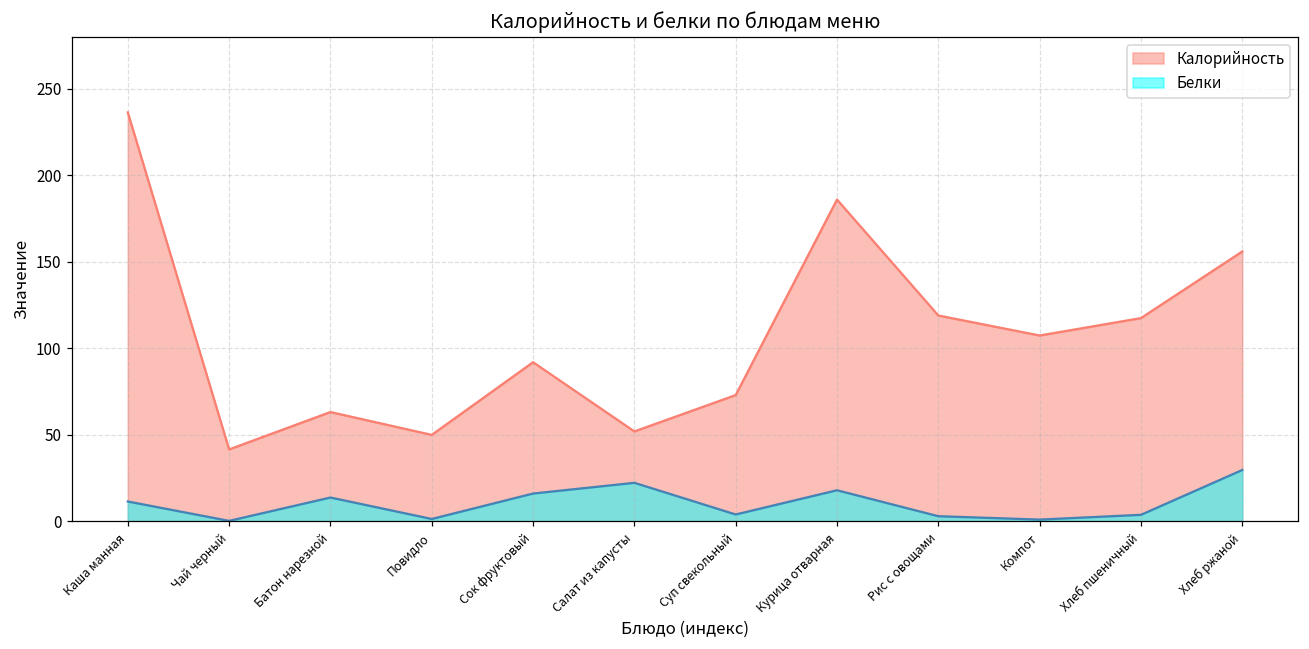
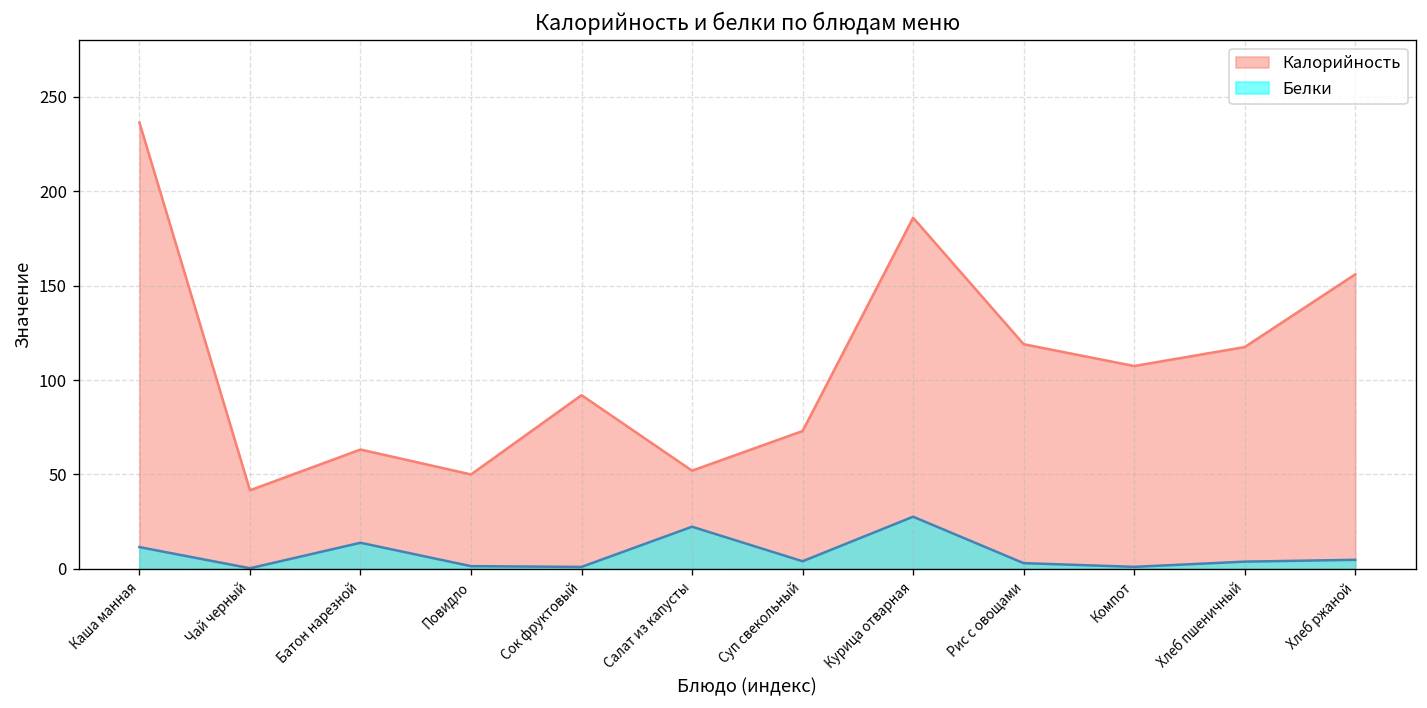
  {
    "Калорийность": {
      "Каша манная": 236,
      "Чай черный": 42,
      "Батон нарезной": 63,
      "Повидло": 50,
      "Сок фруктовый": 92,
      "Салат из капусты": 52,
      "Суп свекольный": 73,
      "Курица отварная": 186,
      "Рис с овощами": 119,
      "Компот": 107,
      "Хлеб пшеничный": 118,
      "Хлеб ржаной": 156
    },
    "Белки": {
      "Каша манная": 12,
      "Чай черный": 0,
      "Батон нарезной": 14,
      "Повидло": 1,
-     "Сок фруктовый": 16,
+     "Сок фруктовый": 1,
      "Салат из капусты": 22,
      "Суп свекольный": 4,
-     "Курица отварная": 18,
+     "Курица отварная": 28,
      "Рис с овощами": 3,
      "Компот": 1,
      "Хлеб пшеничный": 4,
-     "Хлеб ржаной": 30
+     "Хлеб ржаной": 5
    }
  }
